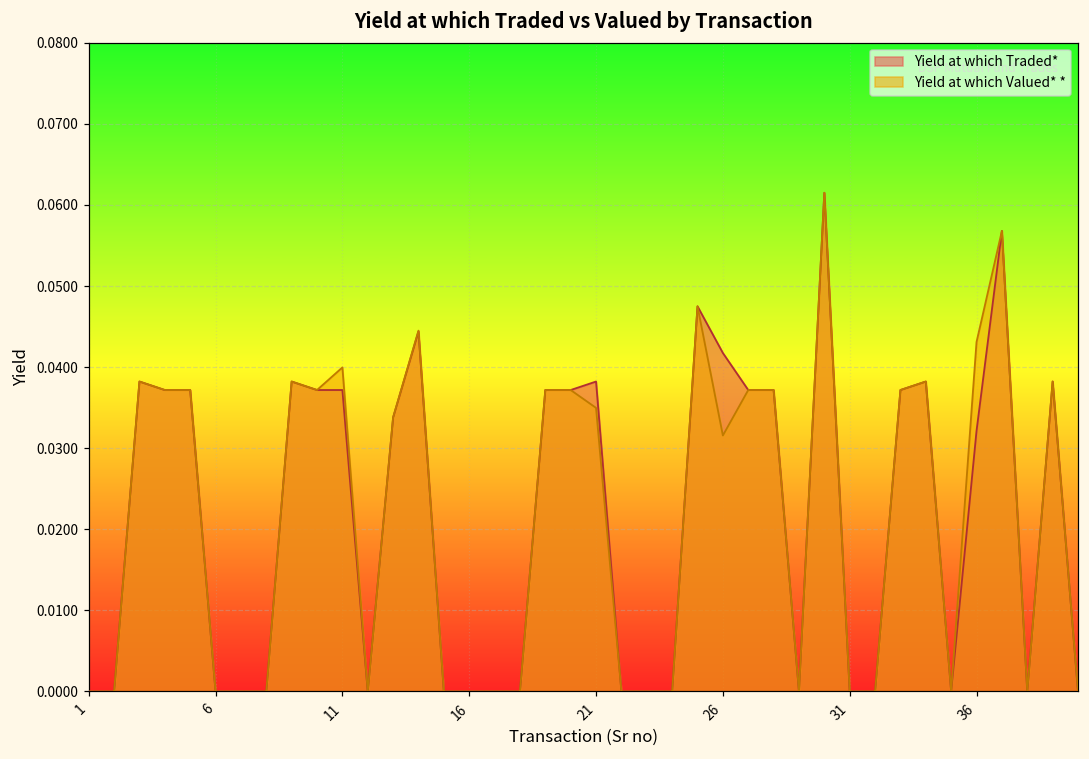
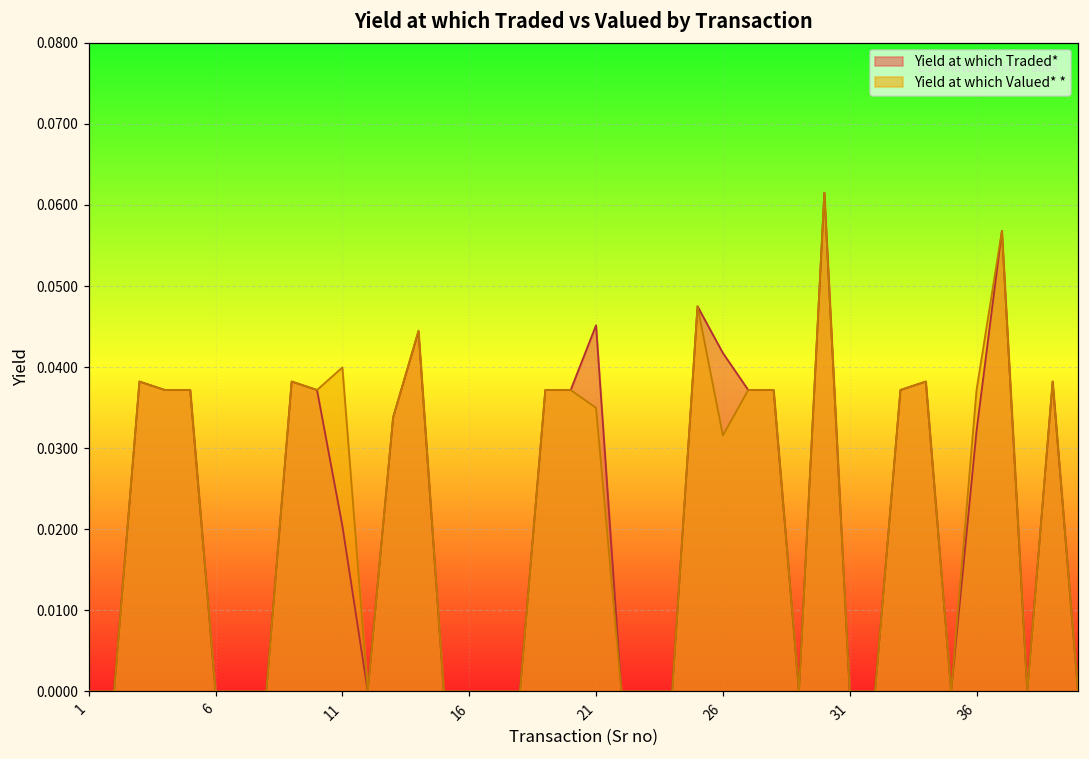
  {
    "Yield at which Traded*": {
-     "11": 0.037,
-     "21": 0.038,
+     "11": 0.020,
+     "21": 0.045,
      "26": 0.042,
      "36": 0.032
    },
    "Yield at which Valued* *": {
      "11": 0.040,
      "21": 0.035,
      "26": 0.032,
-     "36": 0.043
+     "36": 0.037
    }
  }
